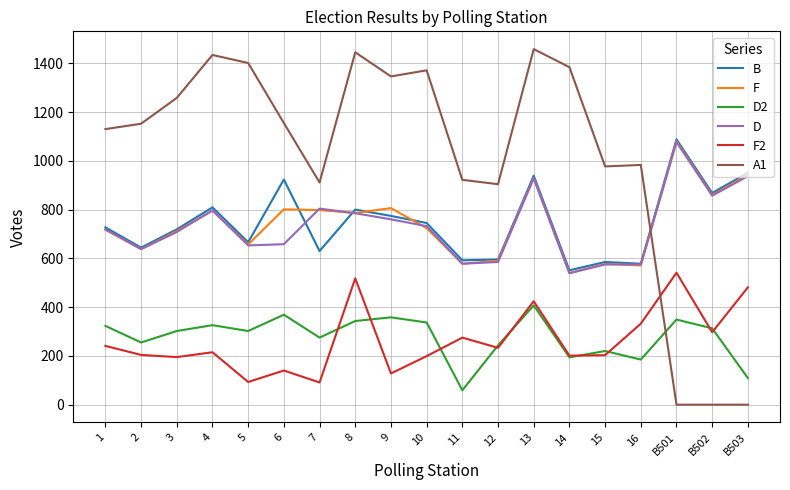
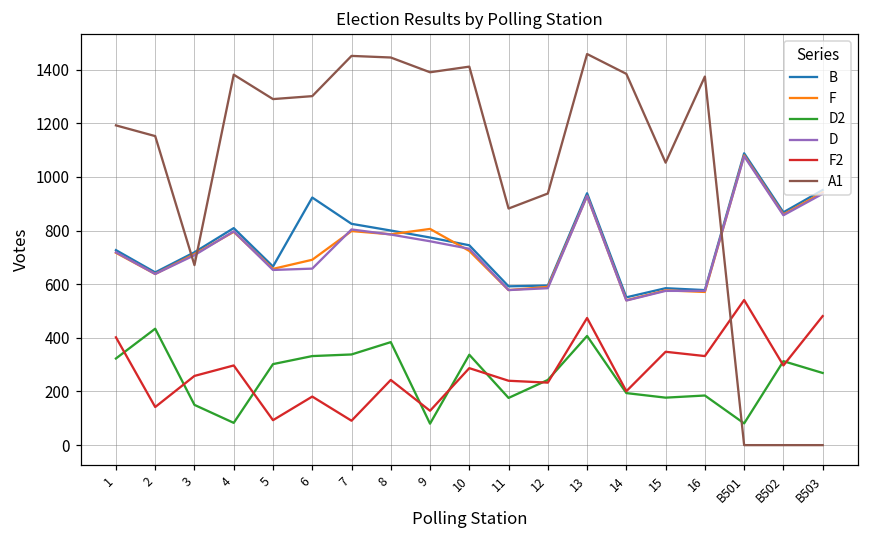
  {
    "B": {
      "4": 810,
      "6": 920,
-     "7": 630,
+     "7": 830,
      "8": 800,
      "9": 770,
      "10": 750,
      "11": 590,
      "14": 550
    },
    "F": {
-     "6": 800,
+     "6": 690,
      "9": 810
    },
    "D2": {
      "1": 320,
-     "2": 260,
-     "3": 300,
-     "4": 330,
+     "2": 430,
+     "3": 150,
+     "4": 80,
      "5": 300,
-     "6": 370,
-     "7": 280,
-     "8": 340,
-     "9": 360,
+     "6": 330,
+     "7": 340,
+     "8": 380,
+     "9": 80,
      "10": 340,
-     "11": 60,
+     "11": 180,
      "13": 410,
-     "15": 220,
+     "15": 180,
      "16": 190,
-     "B501": 350,
+     "B501": 80,
      "B502": 310,
-     "B503": 110
+     "B503": 270
    },
    "D": {
      "6": 660,
      "9": 760
    },
    "F2": {
-     "1": 240,
-     "2": 200,
-     "3": 200,
-     "4": 220,
+     "1": 400,
+     "2": 140,
+     "3": 260,
+     "4": 300,
      "5": 90,
-     "6": 140,
+     "6": 180,
      "7": 90,
-     "8": 520,
+     "8": 240,
      "9": 130,
-     "10": 200,
-     "11": 280,
-     "13": 420,
-     "15": 200,
+     "10": 290,
+     "11": 240,
+     "13": 470,
+     "15": 350,
      "16": 330,
      "B501": 540,
      "B502": 300,
      "B503": 480
    },
    "A1": {
-     "1": 1130,
+     "1": 1190,
      "2": 1150,
-     "3": 1260,
-     "4": 1430,
-     "5": 1400,
-     "6": 1160,
-     "7": 910,
+     "3": 670,
+     "4": 1380,
+     "5": 1290,
+     "6": 1300,
+     "7": 1450,
      "8": 1450,
-     "9": 1350,
-     "10": 1370,
-     "11": 920,
-     "12": 900,
+     "9": 1390,
+     "10": 1410,
+     "11": 880,
+     "12": 940,
      "13": 1460,
      "14": 1380,
-     "15": 980,
-     "16": 980,
+     "15": 1050,
+     "16": 1370,
      "B501": 0,
      "B502": 0,
      "B503": 0
    }
  }
